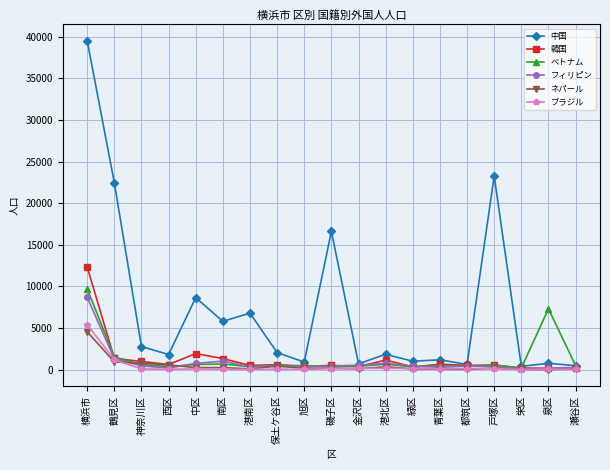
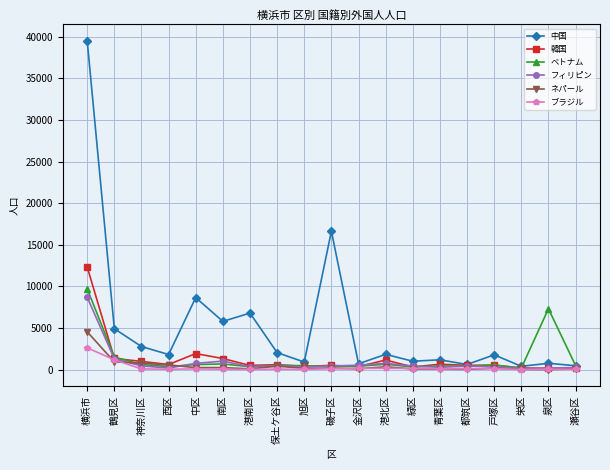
  {
    "中国": {
      "横浜市": 40000,
-     "鶴見区": 22000,
+     "鶴見区": 5000,
      "神奈川区": 3000,
      "西区": 2000,
      "中区": 9000,
      "南区": 6000,
      "港南区": 7000,
      "保土ケ谷区": 2000,
      "旭区": 1000,
      "磯子区": 17000,
      "港北区": 2000,
      "緑区": 1000,
      "青葉区": 1000,
-     "戸塚区": 23000,
+     "戸塚区": 2000,
      "泉区": 1000
    },
    "韓国": {
      "横浜市": 12000,
      "中区": 2000,
      "南区": 1000,
      "港北区": 1000
    },
    "ベトナム": {
      "横浜市": 10000,
      "南区": 1000,
      "泉区": 7000
    },
    "フィリピン": {
      "横浜市": 9000,
      "南区": 1000
    },
    "ネパール": {
      "横浜市": 5000
    },
    "ブラジル": {
-     "横浜市": 5000,
+     "横浜市": 3000,
      "神奈川区": 0,
      "保土ケ谷区": 0
    }
  }
